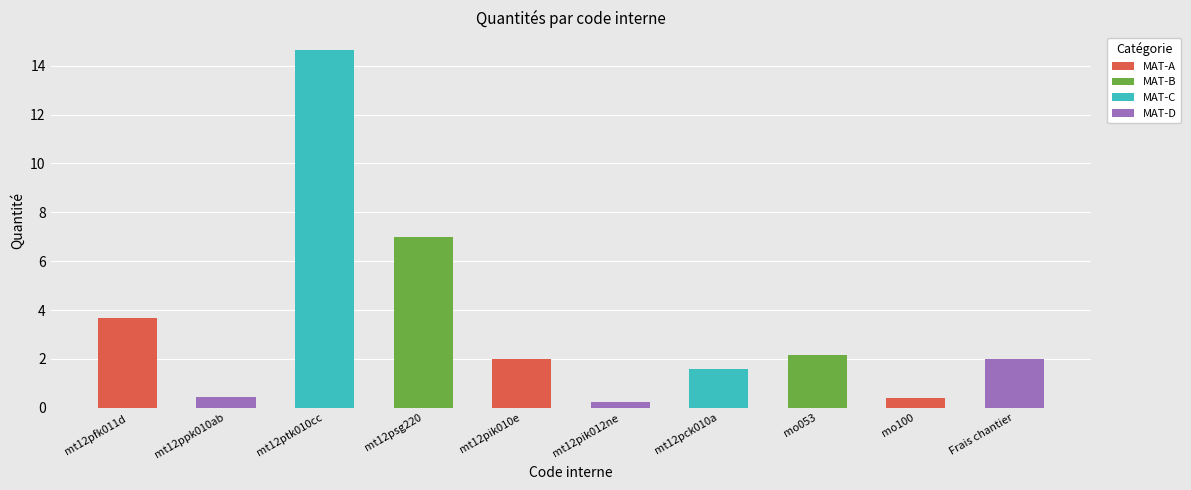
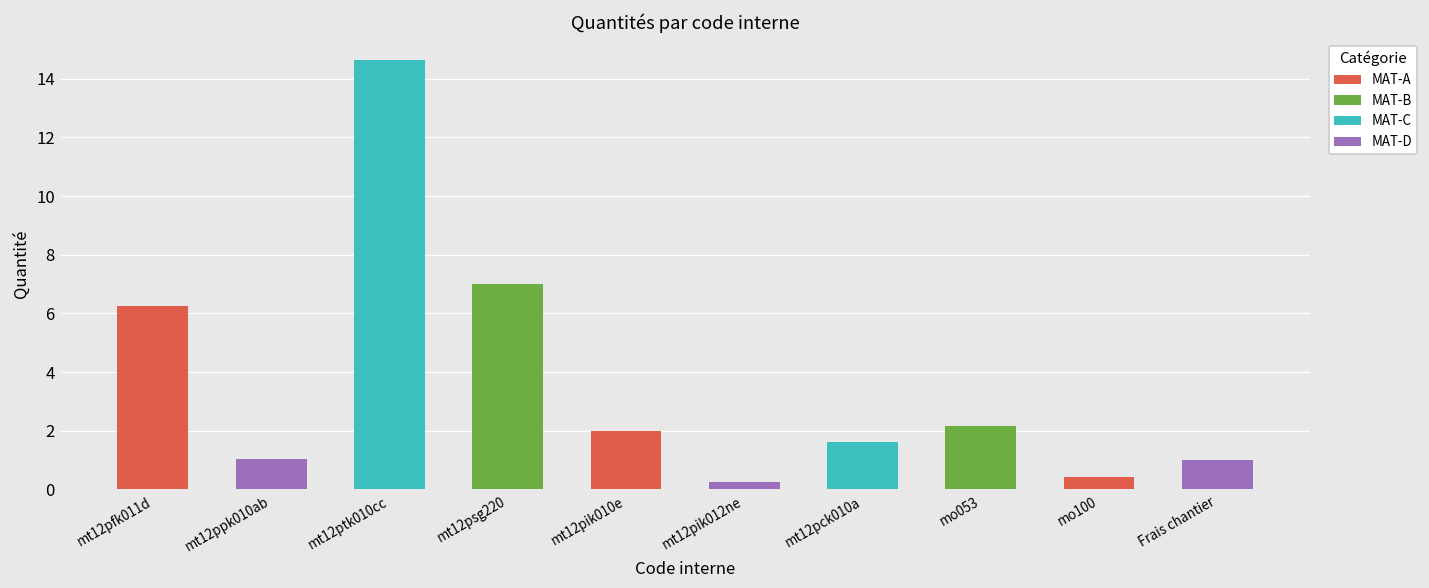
  {
-   "mt12pfk011d": 3.7,
-   "mt12ppk010ab": 0.5,
+   "mt12pfk011d": 6.2,
+   "mt12ppk010ab": 1.1,
    "mt12ptk010cc": 14.6,
    "mt12psg220": 7.0,
    "mt12pik010e": 2.0,
    "mt12pik012ne": 0.3,
    "mt12pck010a": 1.6,
    "mo053": 2.2,
    "mo100": 0.4,
-   "Frais chantier": 2
+   "Frais chantier": 1
  }
